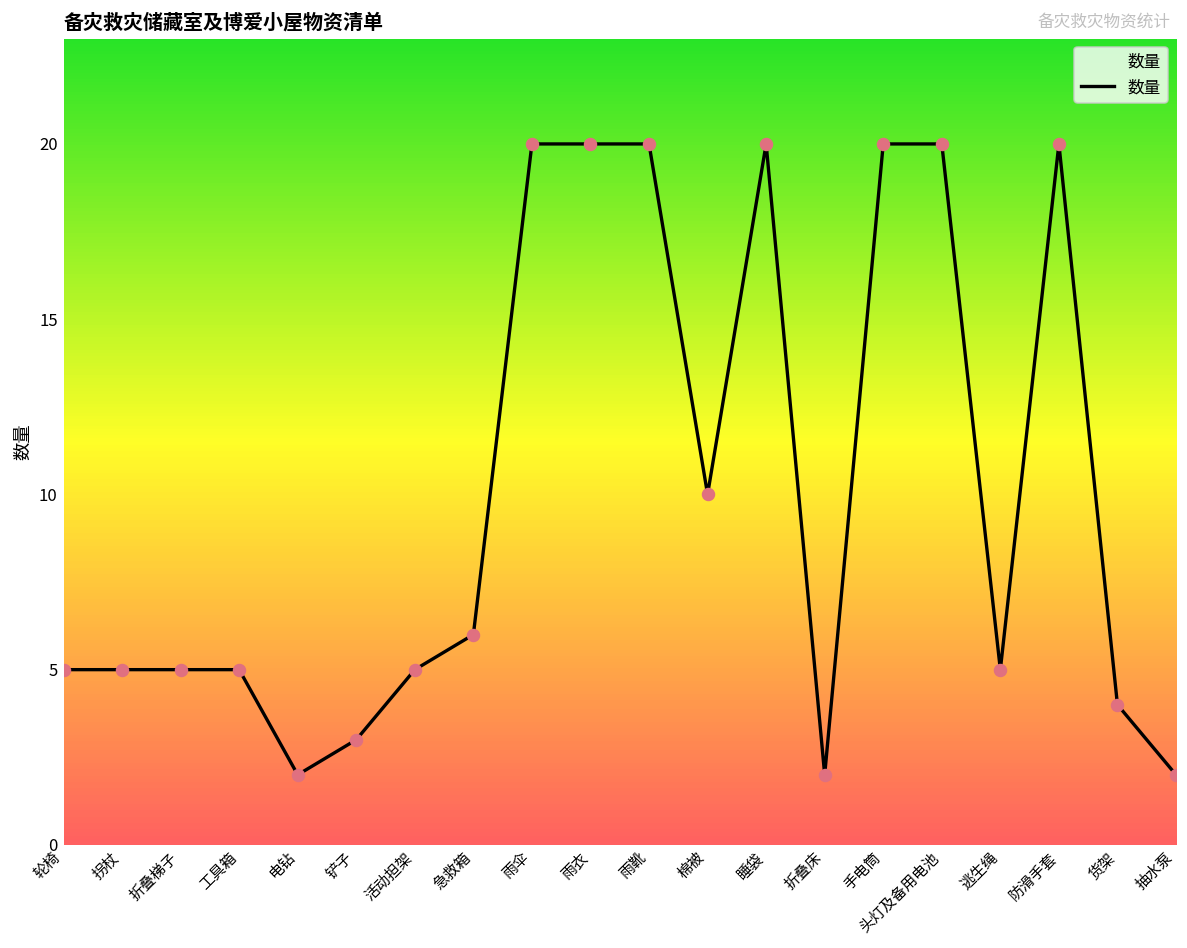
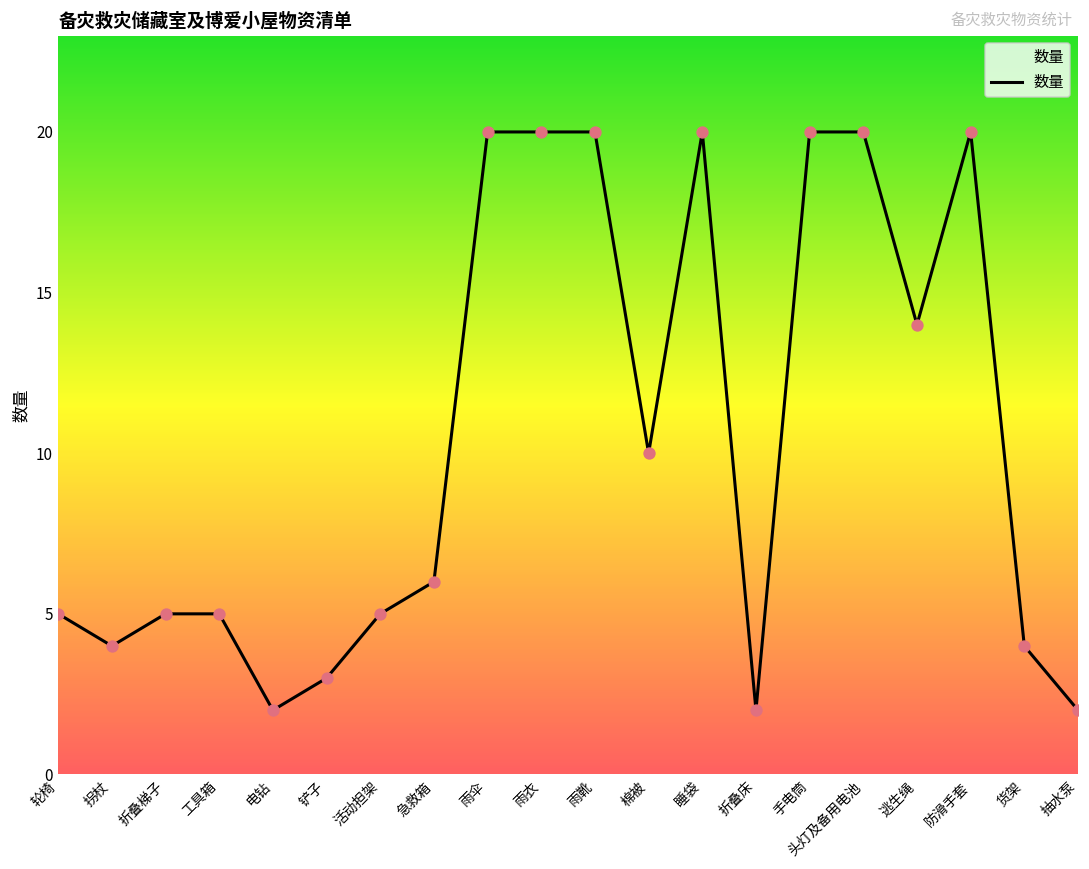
  {
    "轮椅": 5,
-   "拐杖": 5,
+   "拐杖": 4,
    "折叠梯子": 5,
    "工具箱": 5,
    "电钻": 2,
    "铲子": 3,
    "活动担架": 5,
    "急救箱": 6,
    "雨伞": 20,
    "雨衣": 20,
    "雨靴": 20,
    "棉被": 10,
    "睡袋": 20,
    "折叠床": 2,
    "手电筒": 20,
    "头灯及备用电池": 20,
-   "逃生绳": 5,
+   "逃生绳": 14,
    "防滑手套": 20,
    "货架": 4,
    "抽水泵": 2
  }
